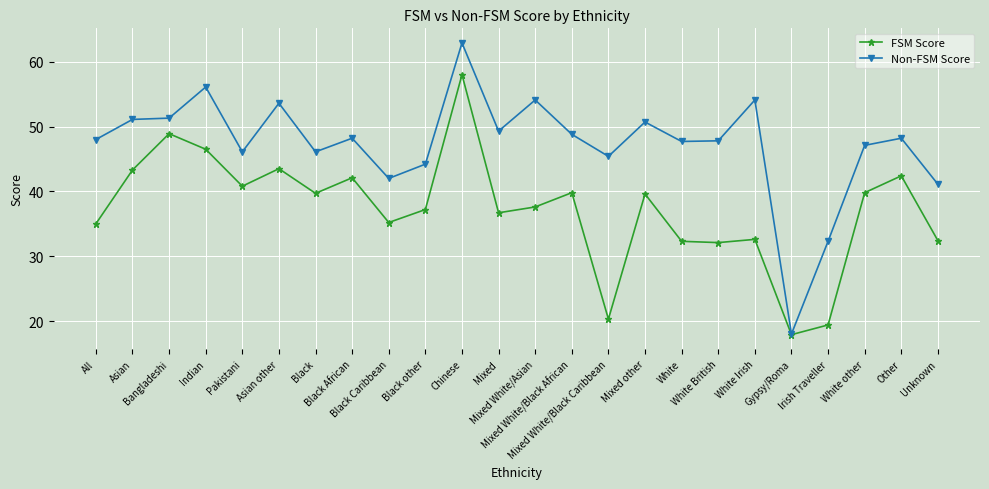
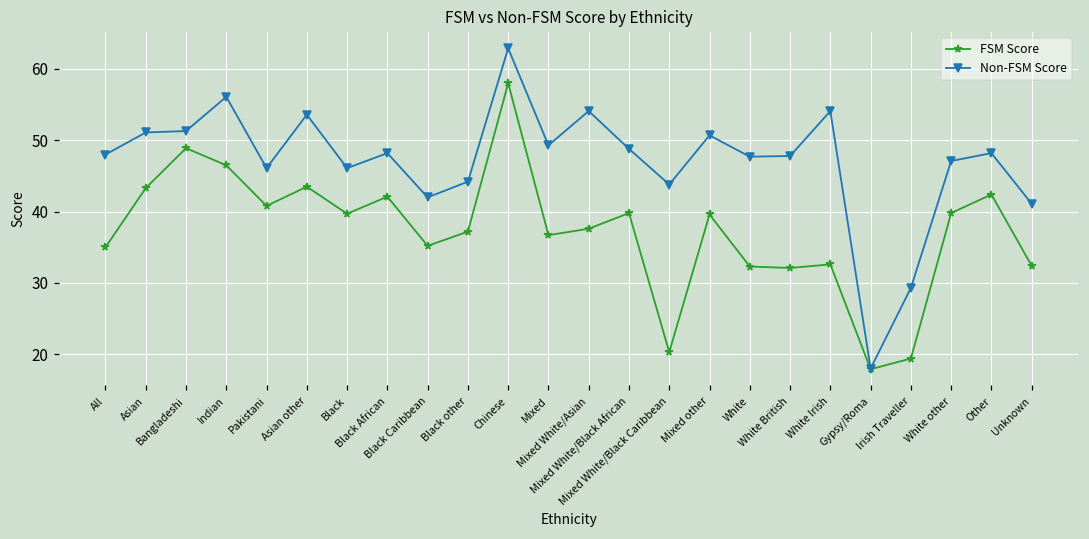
  {
    "FSM Score": {
      "All": 35,
      "Asian": 43,
      "Bangladeshi": 49,
      "Indian": 47,
      "Pakistani": 41,
      "Asian other": 44,
      "Black": 40,
      "Black African": 42,
      "Black Caribbean": 35,
      "Black other": 37,
      "Chinese": 58,
      "Mixed": 37,
      "Mixed White/Asian": 38,
      "Mixed White/Black African": 40,
      "Mixed White/Black Caribbean": 20,
      "Mixed other": 40,
      "White": 32,
      "White British": 32,
      "White Irish": 33,
      "Irish Traveller": 19,
      "White other": 40,
      "Other": 42,
      "Unknown": 32
    },
    "Non-FSM Score": {
      "All": 48,
      "Asian": 51,
      "Bangladeshi": 51,
      "Indian": 56,
      "Pakistani": 46,
      "Asian other": 54,
      "Black": 46,
      "Black African": 48,
      "Black Caribbean": 42,
      "Black other": 44,
      "Chinese": 63,
      "Mixed": 49,
      "Mixed White/Asian": 54,
      "Mixed White/Black African": 49,
-     "Mixed White/Black Caribbean": 45,
+     "Mixed White/Black Caribbean": 44,
      "Mixed other": 51,
      "White": 48,
      "White British": 48,
      "White Irish": 54,
-     "Irish Traveller": 32,
+     "Irish Traveller": 29,
      "White other": 47,
      "Other": 48,
      "Unknown": 41
    }
  }
